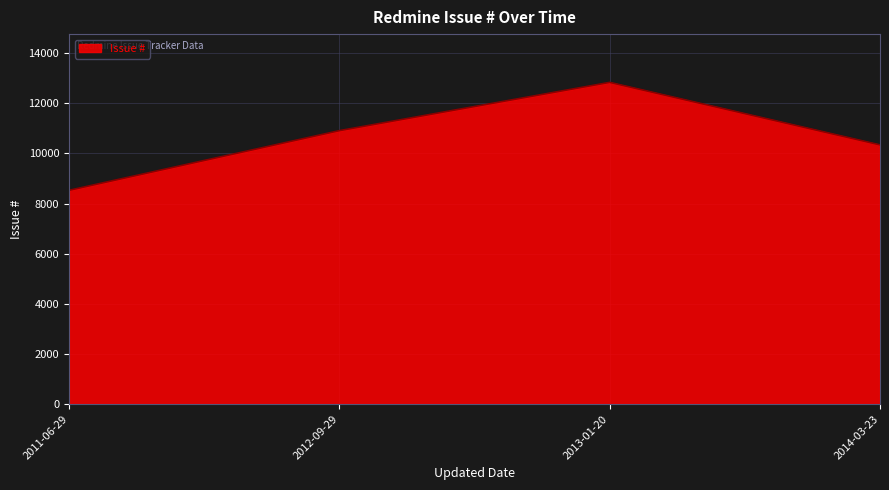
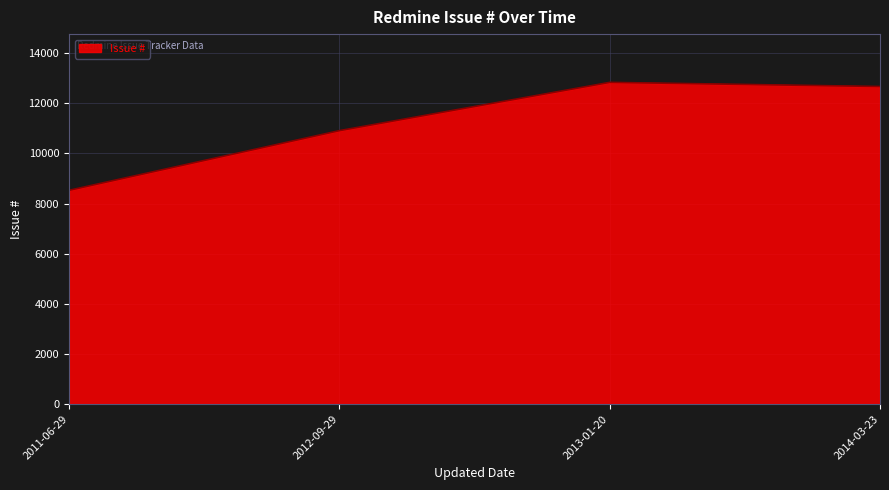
  {
    "2011-06-29": 8500,
    "2012-09-29": 10900,
    "2013-01-20": 12800,
-   "2014-03-23": 10300
+   "2014-03-23": 12700
  }
